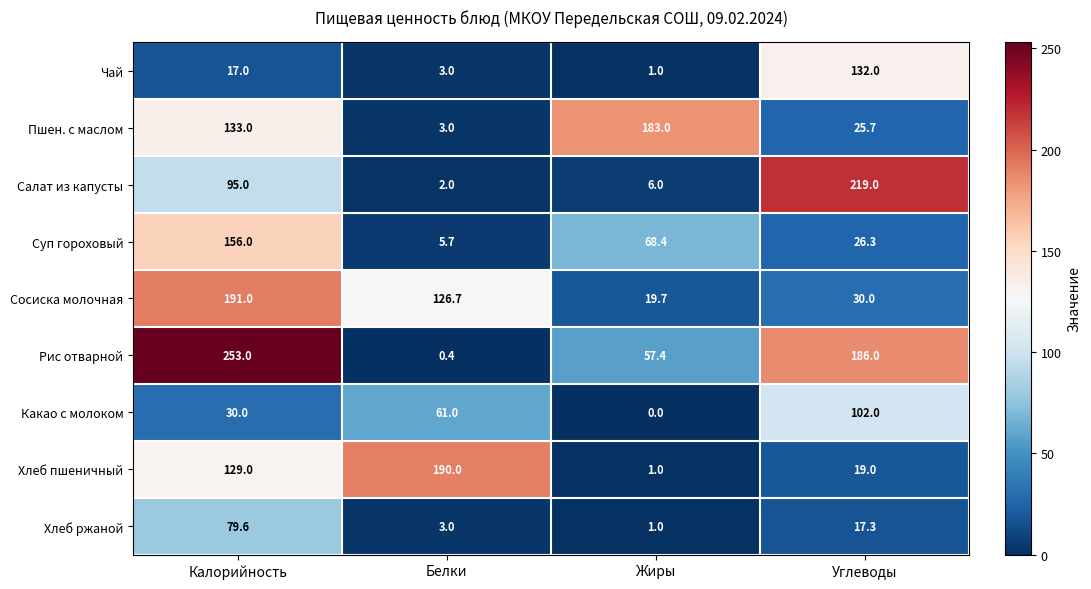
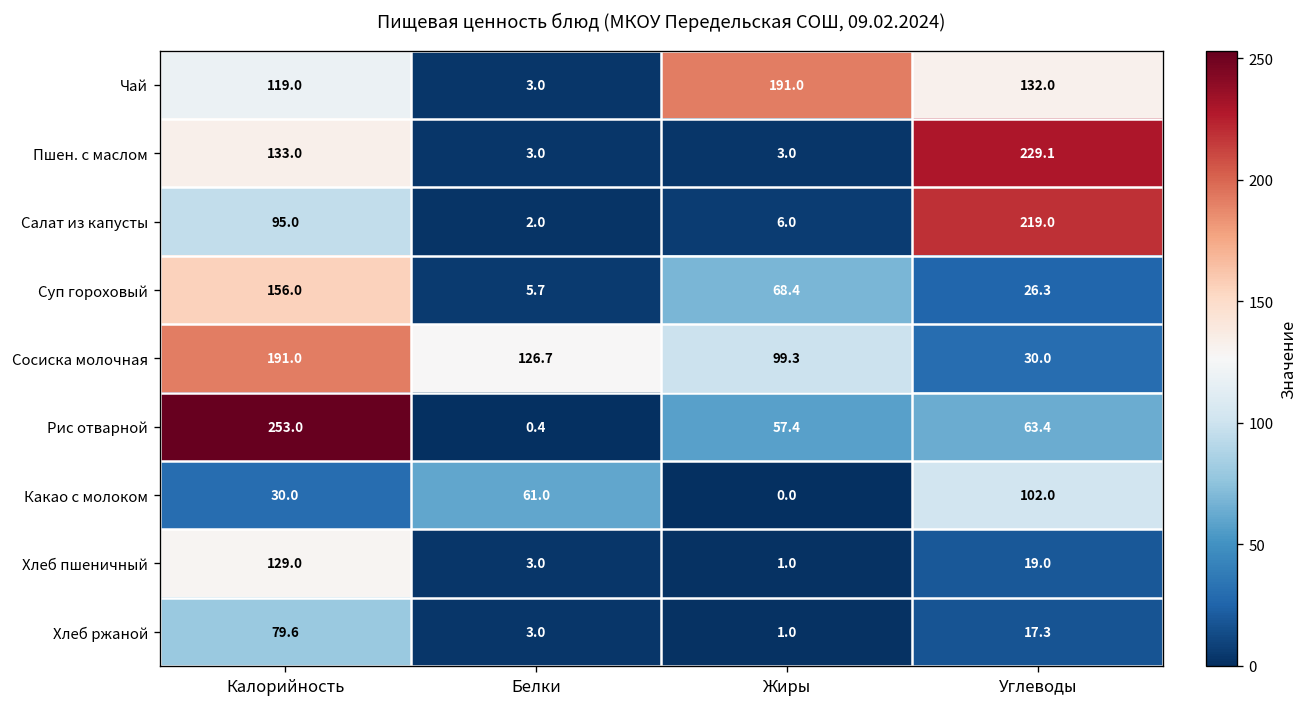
  {
    "Чай": {
-     "Калорийность": 17.0,
+     "Калорийность": 119.0,
      "Белки": 3.0,
-     "Жиры": 1.0,
+     "Жиры": 191.0,
      "Углеводы": 132.0
    },
    "Пшен. с маслом": {
      "Калорийность": 133.0,
      "Белки": 3.0,
-     "Жиры": 183.0,
-     "Углеводы": 25.7
+     "Жиры": 3.0,
+     "Углеводы": 229.1
    },
    "Салат из капусты": {
      "Калорийность": 95.0,
      "Белки": 2.0,
      "Жиры": 6.0,
      "Углеводы": 219.0
    },
    "Суп гороховый": {
      "Калорийность": 156.0,
      "Белки": 5.7,
      "Жиры": 68.4,
      "Углеводы": 26.3
    },
    "Сосиска молочная": {
      "Калорийность": 191.0,
      "Белки": 126.7,
-     "Жиры": 19.7,
+     "Жиры": 99.3,
      "Углеводы": 30.0
    },
    "Рис отварной": {
      "Калорийность": 253.0,
      "Белки": 0.4,
      "Жиры": 57.4,
-     "Углеводы": 186.0
+     "Углеводы": 63.4
    },
    "Какао с молоком": {
      "Калорийность": 30.0,
      "Белки": 61.0,
      "Жиры": 0.0,
      "Углеводы": 102.0
    },
    "Хлеб пшеничный": {
      "Калорийность": 129.0,
-     "Белки": 190.0,
+     "Белки": 3.0,
      "Жиры": 1.0,
      "Углеводы": 19.0
    },
    "Хлеб ржаной": {
      "Калорийность": 79.6,
      "Белки": 3.0,
      "Жиры": 1.0,
      "Углеводы": 17.3
    }
  }
